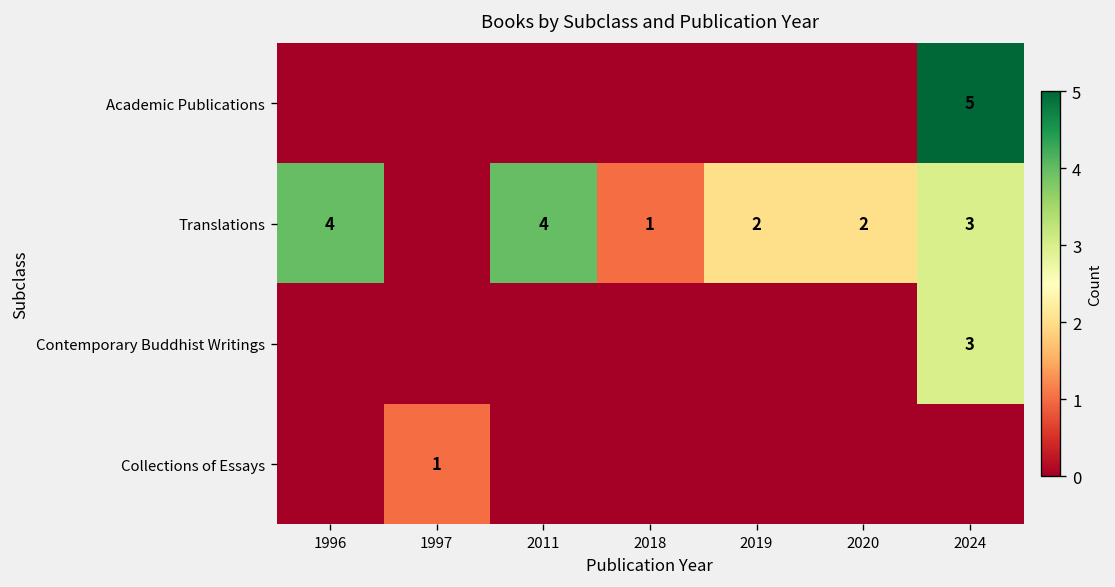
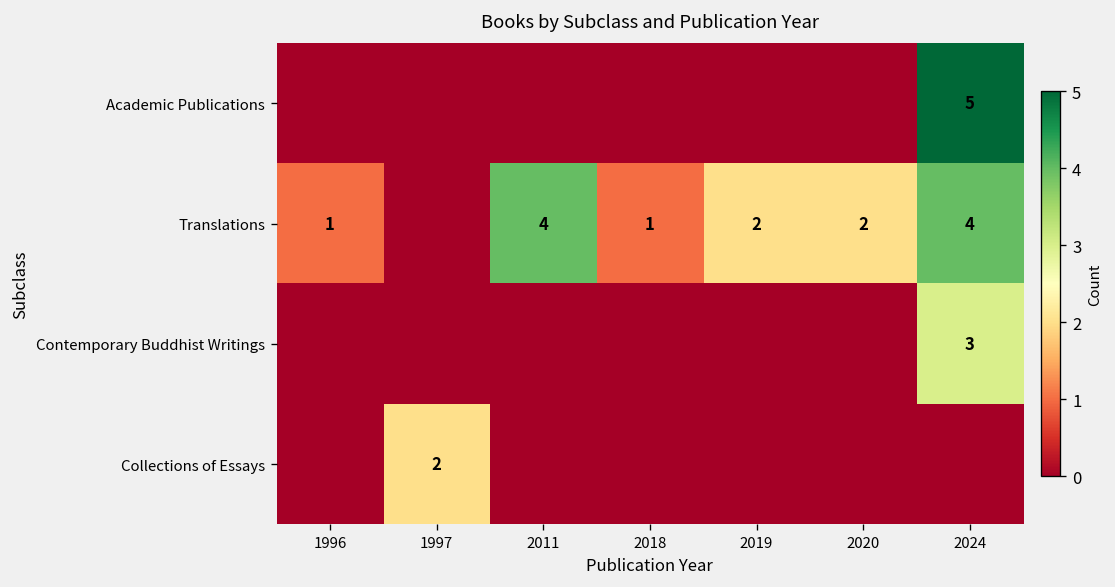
  {
    "Academic Publications": {
      "2024": 5
    },
    "Translations": {
-     "1996": 4,
+     "1996": 1,
      "2011": 4,
      "2018": 1,
      "2019": 2,
      "2020": 2,
-     "2024": 3
+     "2024": 4
    },
    "Contemporary Buddhist Writings": {
      "2024": 3
    },
    "Collections of Essays": {
-     "1997": 1
+     "1997": 2
    }
  }
